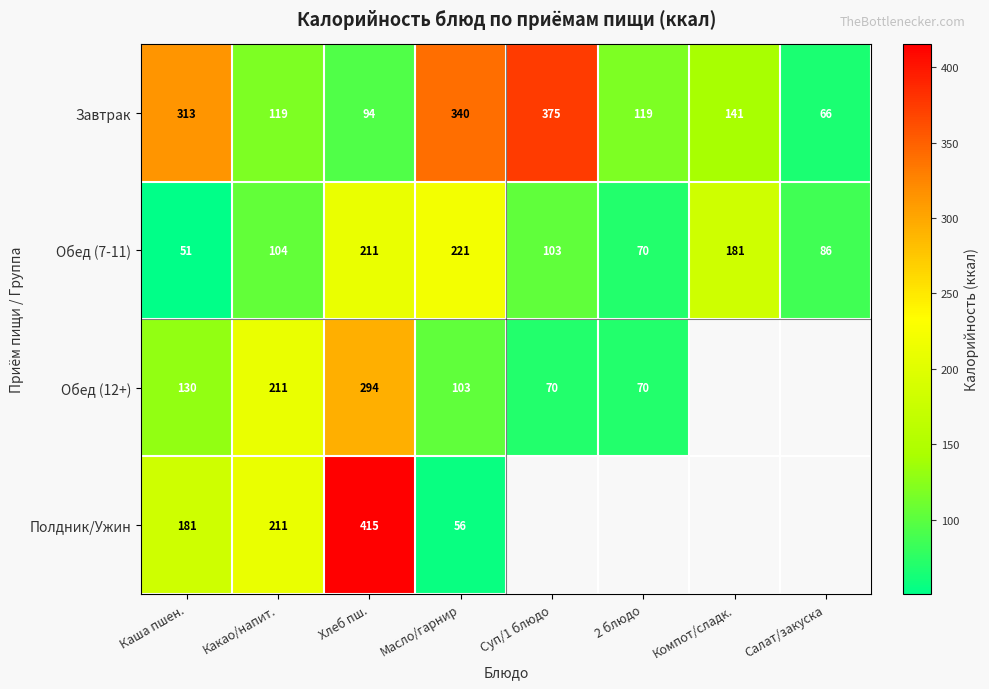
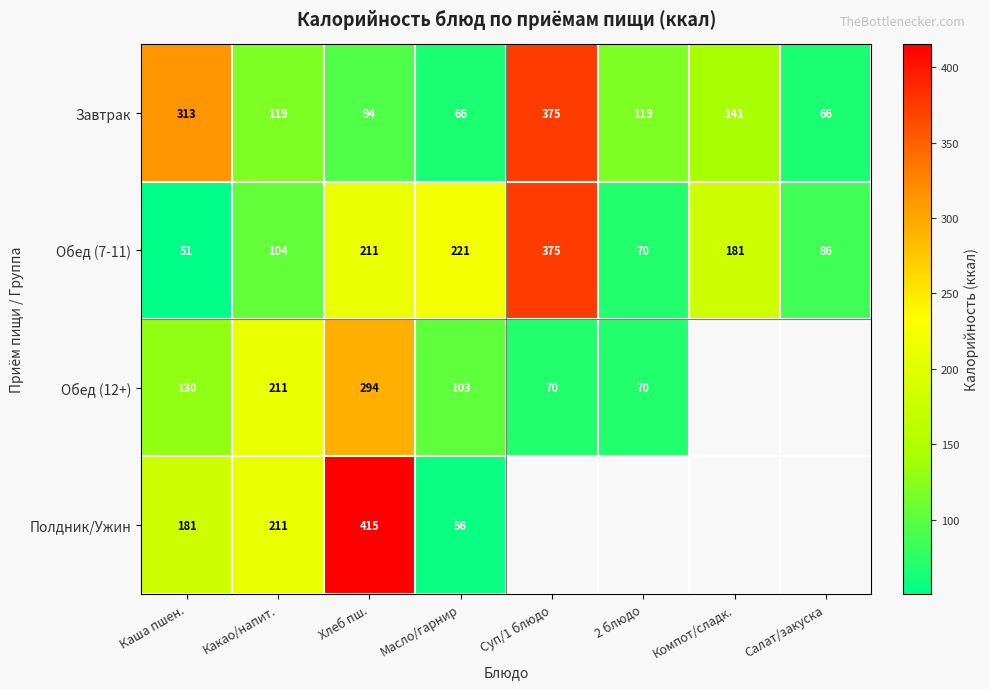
  {
    "Завтрак": {
      "Каша пшен.": 313,
      "Какао/напит.": 119,
      "Хлеб пш.": 94,
-     "Масло/гарнир": 340,
+     "Масло/гарнир": 66,
      "Суп/1 блюдо": 375,
      "2 блюдо": 119,
      "Компот/сладк.": 141,
      "Салат/закуска": 66
    },
    "Обед (7-11)": {
      "Каша пшен.": 51,
      "Какао/напит.": 104,
      "Хлеб пш.": 211,
      "Масло/гарнир": 221,
-     "Суп/1 блюдо": 103,
+     "Суп/1 блюдо": 375,
      "2 блюдо": 70,
      "Компот/сладк.": 181,
      "Салат/закуска": 86
    },
    "Обед (12+)": {
      "Каша пшен.": 130,
      "Какао/напит.": 211,
      "Хлеб пш.": 294,
      "Масло/гарнир": 103,
      "Суп/1 блюдо": 70,
      "2 блюдо": 70
    },
    "Полдник/Ужин": {
      "Каша пшен.": 181,
      "Какао/напит.": 211,
      "Хлеб пш.": 415,
      "Масло/гарнир": 56
    }
  }
